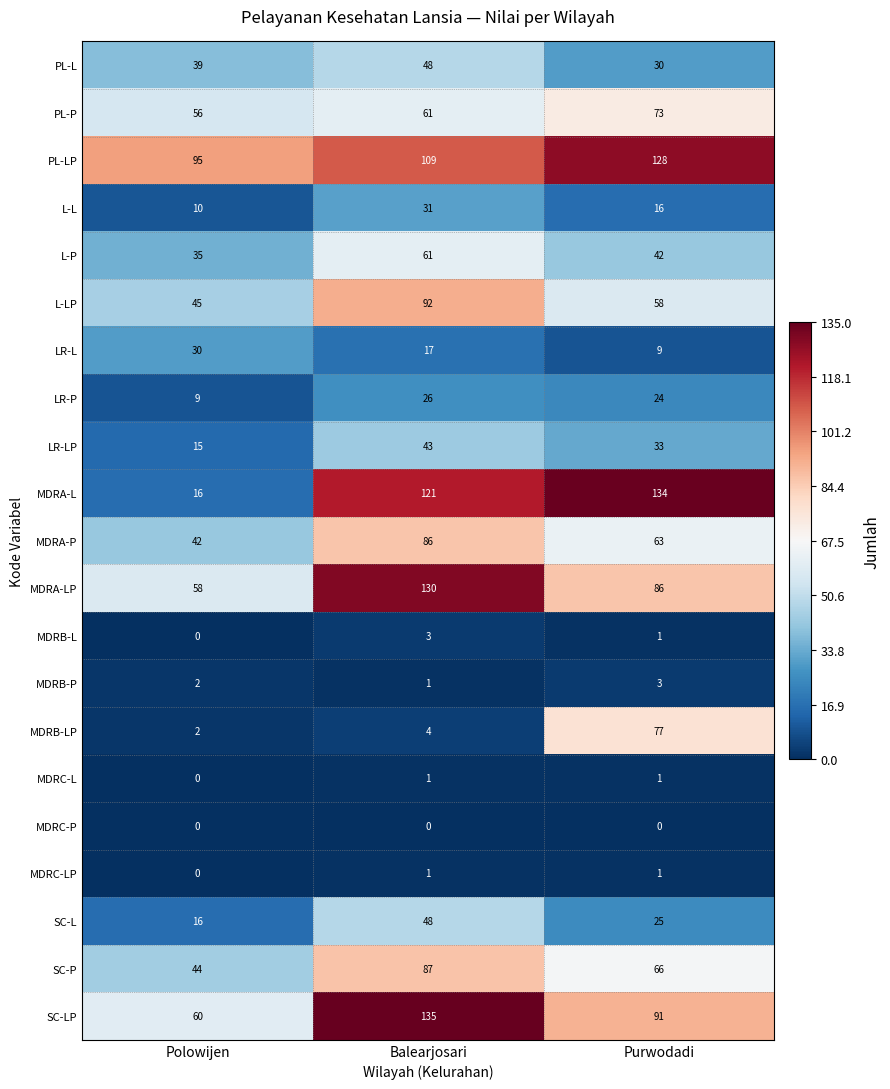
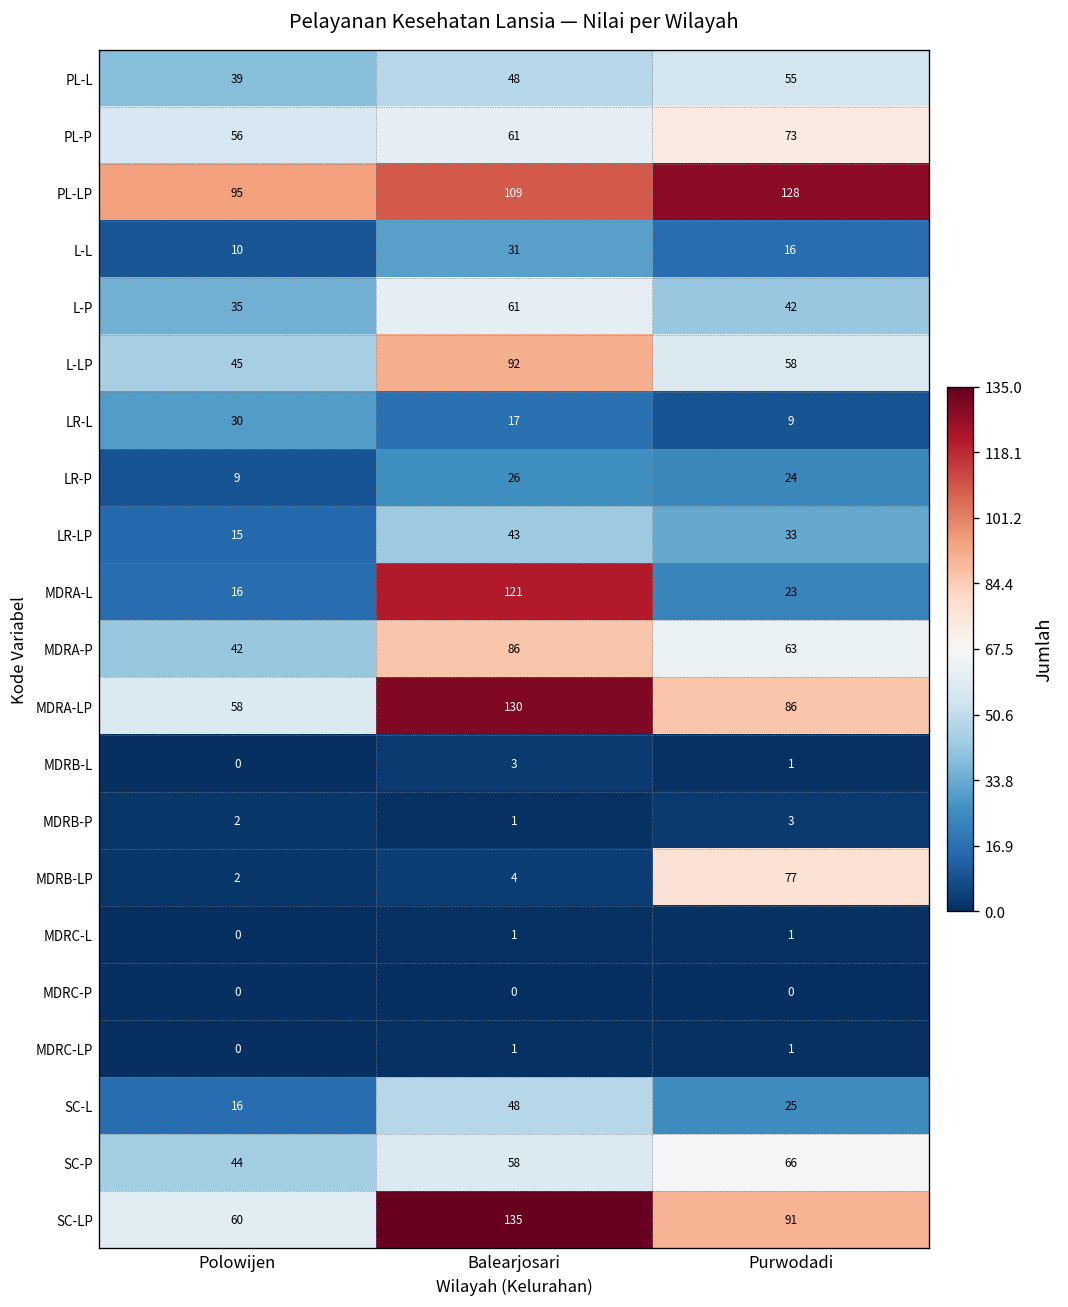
  {
    "PL-L": {
      "Polowijen": 39,
      "Balearjosari": 48,
-     "Purwodadi": 30
+     "Purwodadi": 55
    },
    "PL-P": {
      "Polowijen": 56,
      "Balearjosari": 61,
      "Purwodadi": 73
    },
    "PL-LP": {
      "Polowijen": 95,
      "Balearjosari": 109,
      "Purwodadi": 128
    },
    "L-L": {
      "Polowijen": 10,
      "Balearjosari": 31,
      "Purwodadi": 16
    },
    "L-P": {
      "Polowijen": 35,
      "Balearjosari": 61,
      "Purwodadi": 42
    },
    "L-LP": {
      "Polowijen": 45,
      "Balearjosari": 92,
      "Purwodadi": 58
    },
    "LR-L": {
      "Polowijen": 30,
      "Balearjosari": 17,
      "Purwodadi": 9
    },
    "LR-P": {
      "Polowijen": 9,
      "Balearjosari": 26,
      "Purwodadi": 24
    },
    "LR-LP": {
      "Polowijen": 15,
      "Balearjosari": 43,
      "Purwodadi": 33
    },
    "MDRA-L": {
      "Polowijen": 16,
      "Balearjosari": 121,
-     "Purwodadi": 134
+     "Purwodadi": 23
    },
    "MDRA-P": {
      "Polowijen": 42,
      "Balearjosari": 86,
      "Purwodadi": 63
    },
    "MDRA-LP": {
      "Polowijen": 58,
      "Balearjosari": 130,
      "Purwodadi": 86
    },
    "MDRB-L": {
      "Polowijen": 0,
      "Balearjosari": 3,
      "Purwodadi": 1
    },
    "MDRB-P": {
      "Polowijen": 2,
      "Balearjosari": 1,
      "Purwodadi": 3
    },
    "MDRB-LP": {
      "Polowijen": 2,
      "Balearjosari": 4,
      "Purwodadi": 77
    },
    "MDRC-L": {
      "Polowijen": 0,
      "Balearjosari": 1,
      "Purwodadi": 1
    },
    "MDRC-P": {
      "Polowijen": 0,
      "Balearjosari": 0,
      "Purwodadi": 0
    },
    "MDRC-LP": {
      "Polowijen": 0,
      "Balearjosari": 1,
      "Purwodadi": 1
    },
    "SC-L": {
      "Polowijen": 16,
      "Balearjosari": 48,
      "Purwodadi": 25
    },
    "SC-P": {
      "Polowijen": 44,
-     "Balearjosari": 87,
+     "Balearjosari": 58,
      "Purwodadi": 66
    },
    "SC-LP": {
      "Polowijen": 60,
      "Balearjosari": 135,
      "Purwodadi": 91
    }
  }
